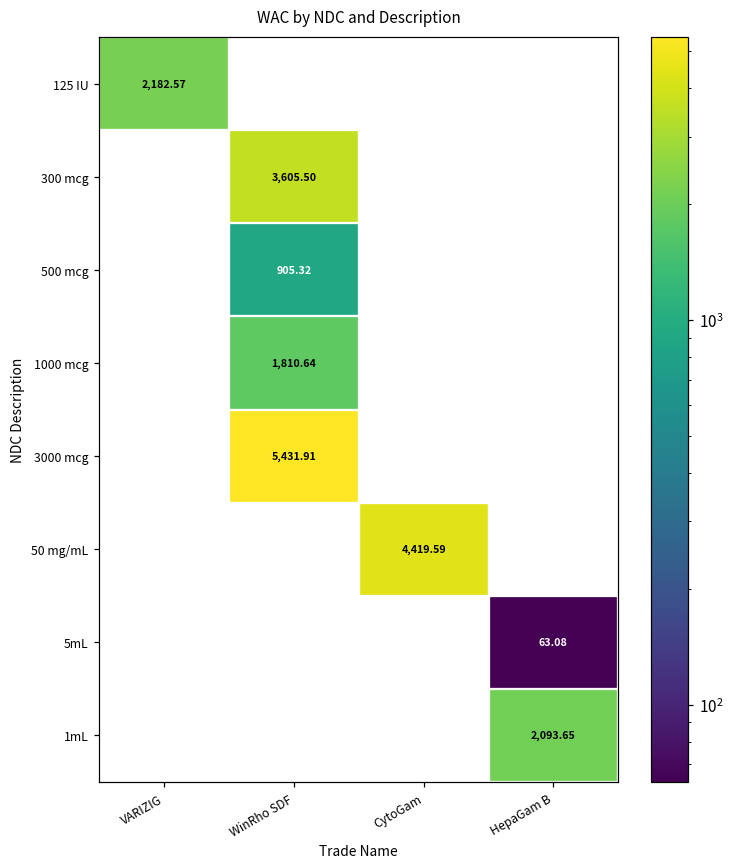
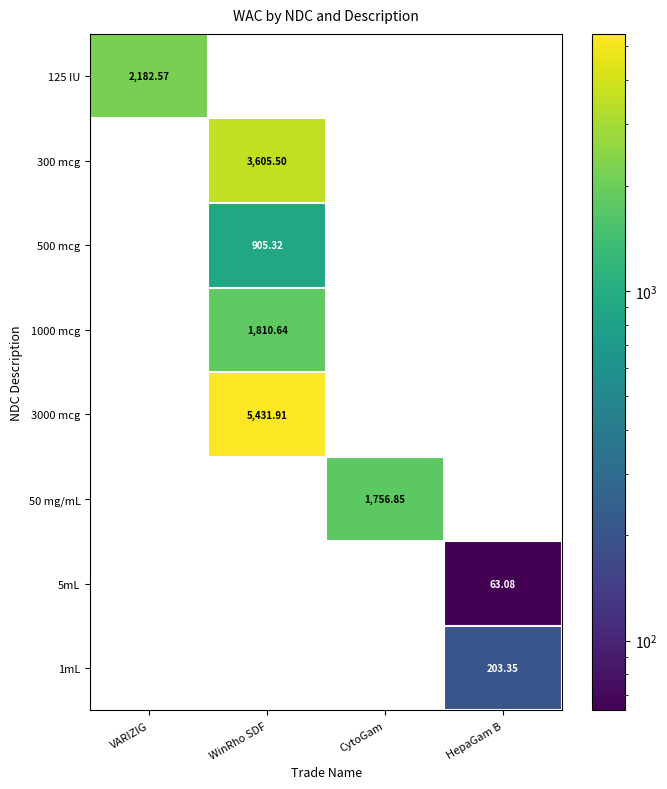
  {
    "125 IU": {
      "VARIZIG": "2,182.57"
    },
    "300 mcg": {
      "WinRho SDF": "3,605.50"
    },
    "500 mcg": {
      "WinRho SDF": "905.32"
    },
    "1000 mcg": {
      "WinRho SDF": "1,810.64"
    },
    "3000 mcg": {
      "WinRho SDF": "5,431.91"
    },
    "50 mg/mL": {
-     "CytoGam": "4,419.59"
+     "CytoGam": "1,756.85"
    },
    "5mL": {
      "HepaGam B": "63.08"
    },
    "1mL": {
-     "HepaGam B": "2,093.65"
+     "HepaGam B": "203.35"
    }
  }
